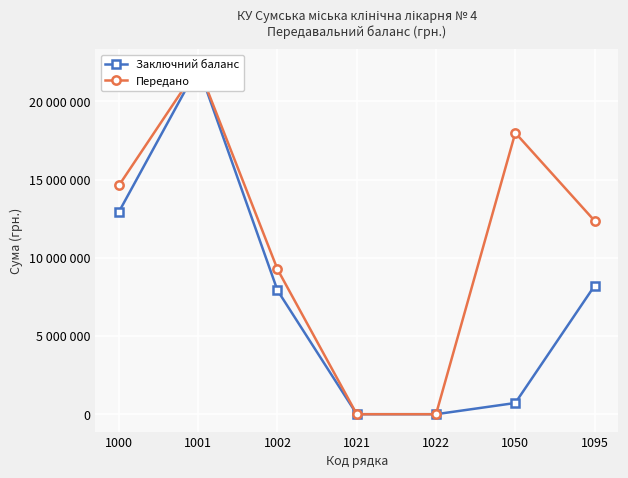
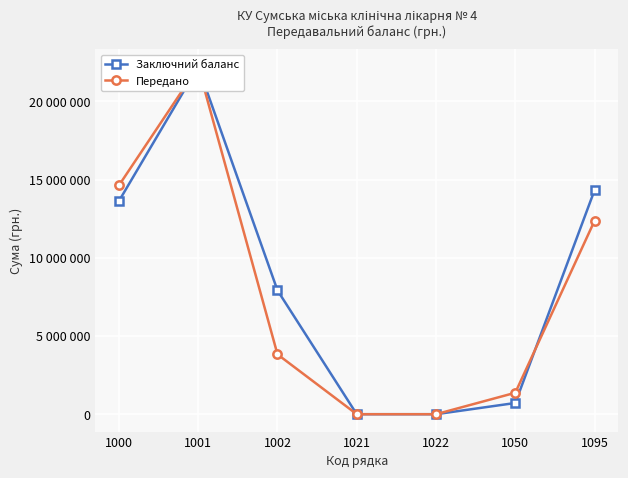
  {
    "Заключний баланс": {
-     "1000": 12900000,
+     "1000": 13600000,
      "1002": 7900000,
      "1050": 700000,
-     "1095": 8200000
+     "1095": 14300000
    },
    "Передано": {
      "1000": 14600000,
-     "1002": 9300000,
-     "1050": 18000000,
+     "1002": 3800000,
+     "1050": 1400000,
      "1095": 12400000
    }
  }
